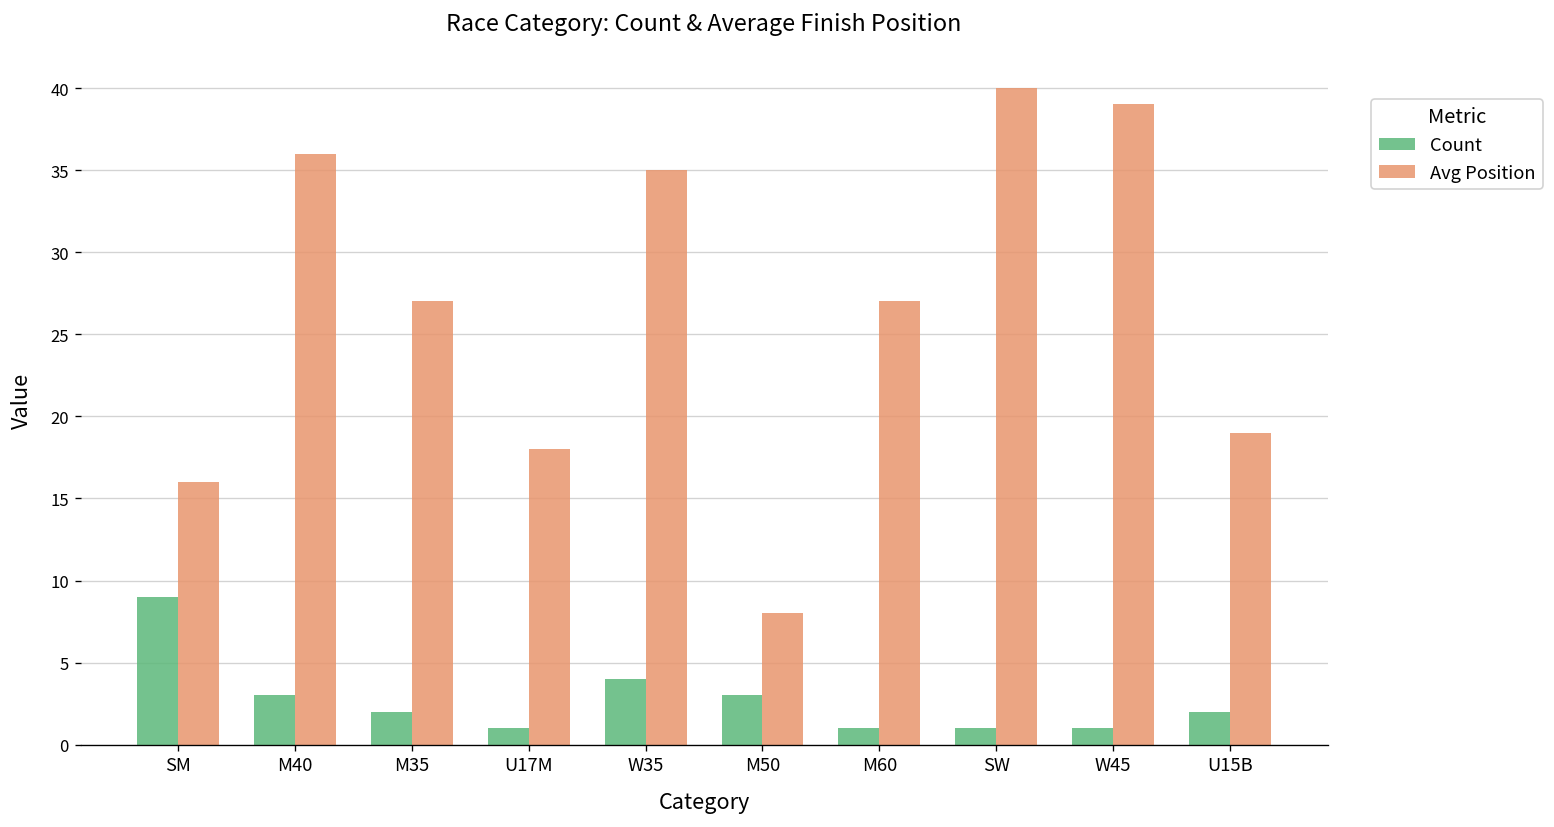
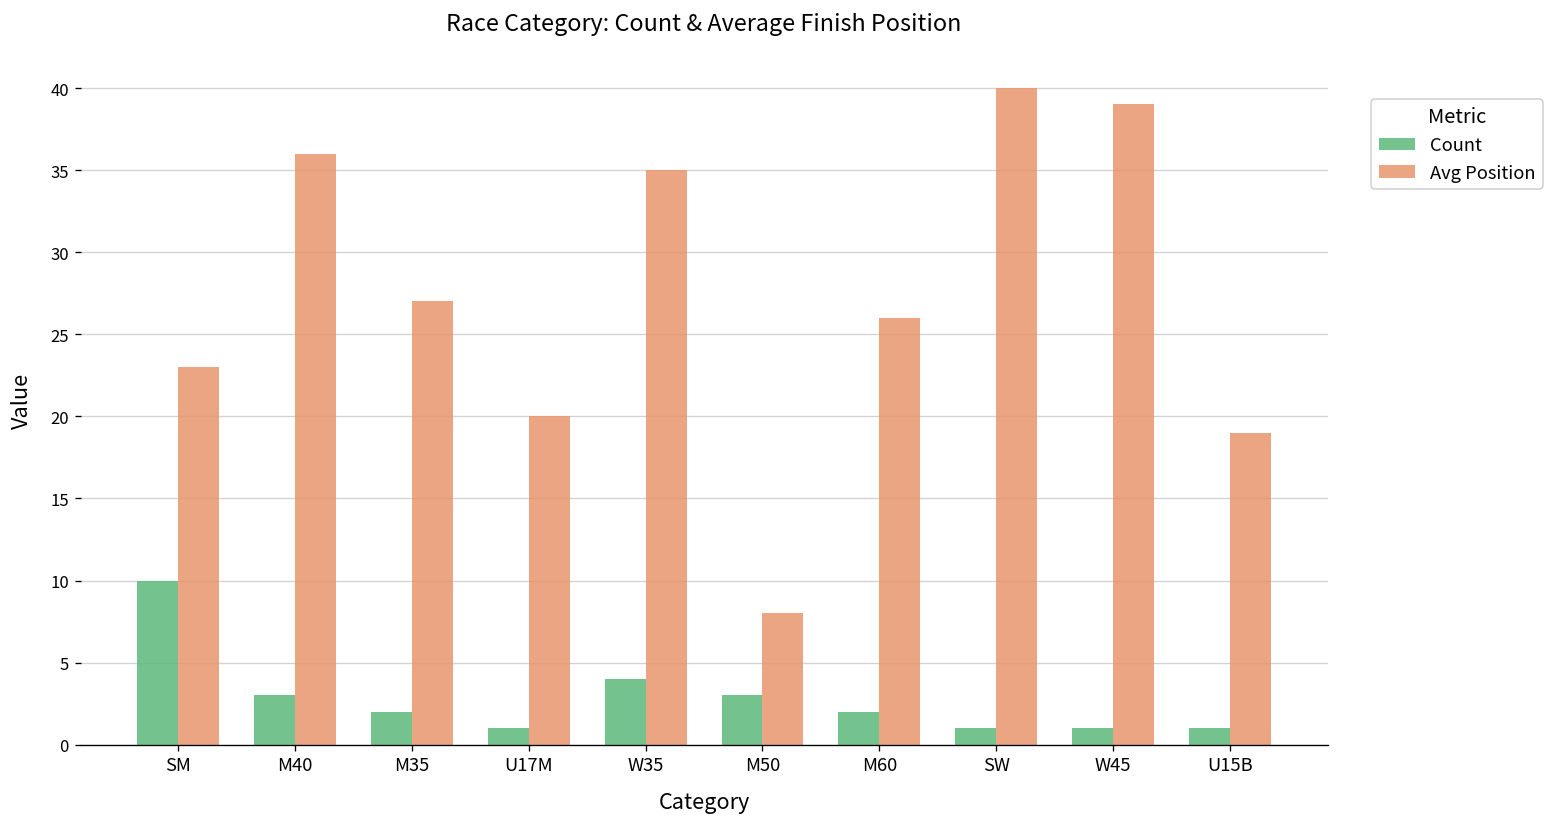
  {
    "Count": {
-     "SM": 9,
+     "SM": 10,
      "M40": 3,
      "M35": 2,
      "U17M": 1,
      "W35": 4,
      "M50": 3,
-     "M60": 1,
+     "M60": 2,
      "SW": 1,
      "W45": 1,
-     "U15B": 2
+     "U15B": 1
    },
    "Avg Position": {
-     "SM": 16,
+     "SM": 23,
      "M40": 36,
      "M35": 27,
-     "U17M": 18,
+     "U17M": 20,
      "W35": 35,
      "M50": 8,
-     "M60": 27,
+     "M60": 26,
      "SW": 40,
      "W45": 39,
      "U15B": 19
    }
  }
